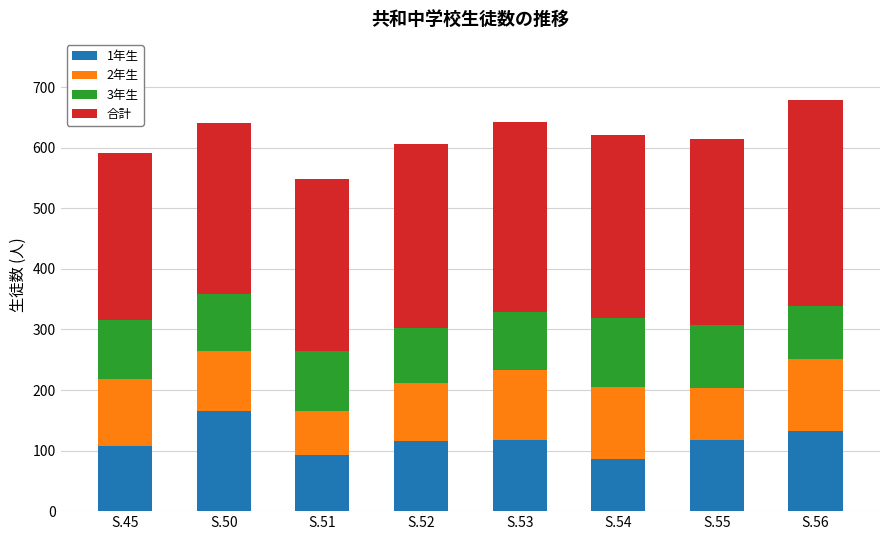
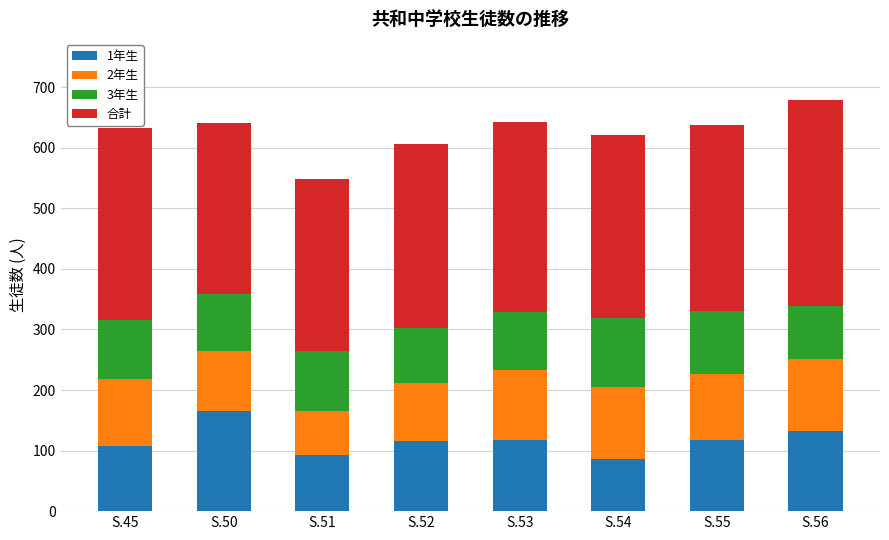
  {
    "1年生": {
      "S.45": 110,
      "S.50": 170,
      "S.51": 90,
      "S.52": 120,
      "S.53": 120,
      "S.54": 90,
      "S.55": 120,
      "S.56": 130
    },
    "2年生": {
      "S.45": 110,
      "S.50": 100,
      "S.51": 70,
      "S.52": 100,
      "S.53": 120,
      "S.54": 120,
-     "S.55": 90,
+     "S.55": 110,
      "S.56": 120
    },
    "3年生": {
      "S.45": 100,
      "S.50": 90,
      "S.51": 100,
      "S.52": 90,
      "S.53": 100,
      "S.54": 110,
      "S.55": 100,
      "S.56": 90
    },
    "合計": {
-     "S.45": 280,
+     "S.45": 320,
      "S.50": 280,
      "S.51": 280,
      "S.52": 300,
      "S.53": 310,
      "S.54": 300,
      "S.55": 310,
      "S.56": 340
    }
  }
